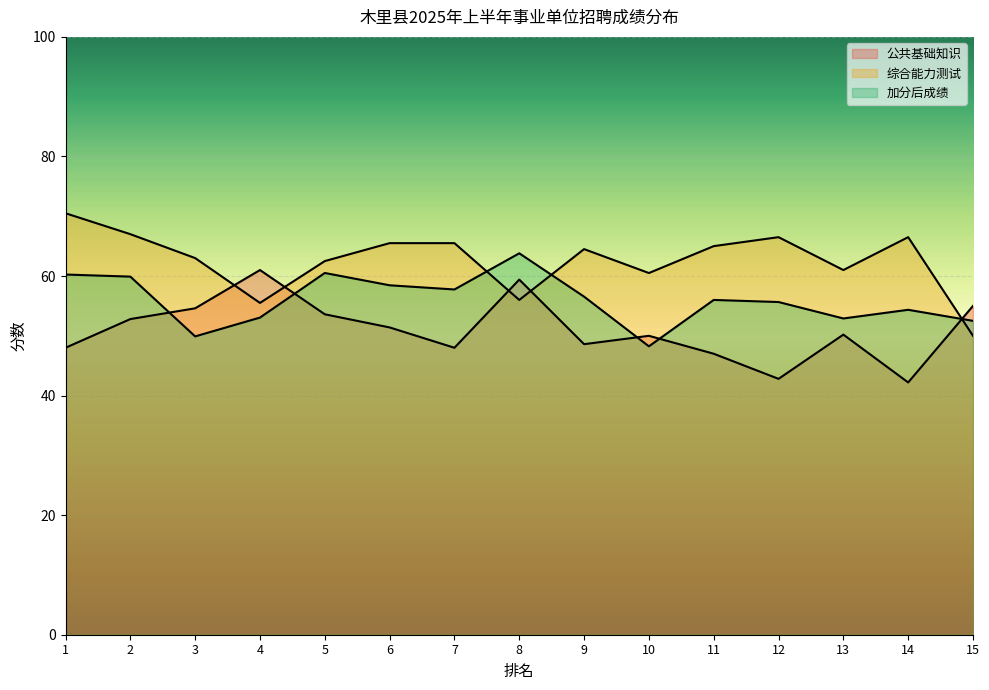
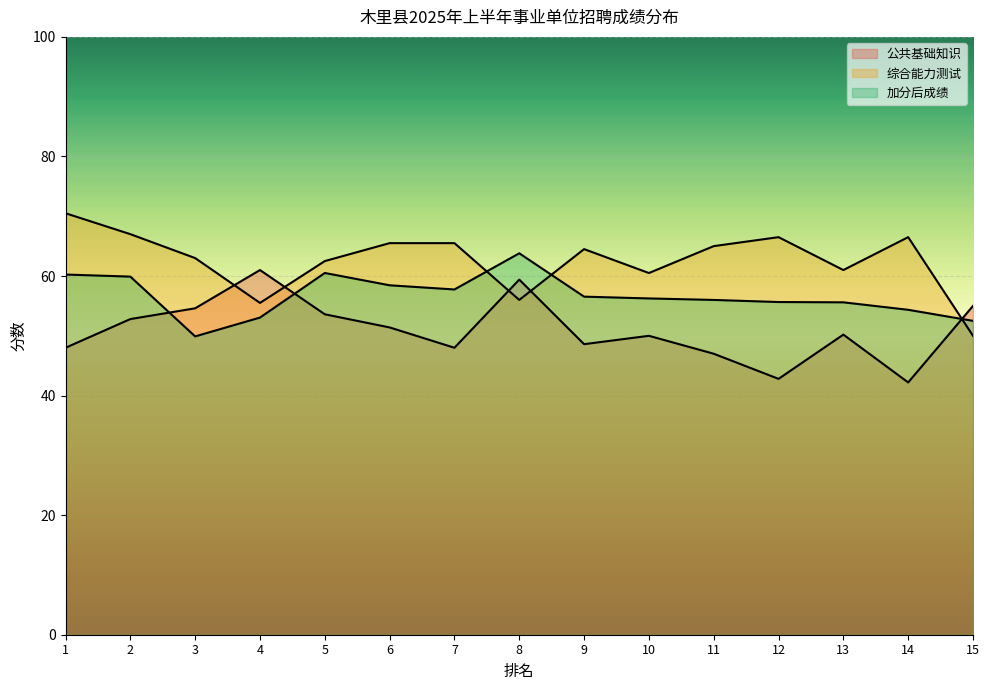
  {
    "加分后成绩": {
      "1": 60,
      "2": 60,
      "3": 50,
      "4": 53,
      "5": 61,
      "6": 58,
      "7": 58,
      "8": 64,
      "9": 57,
-     "10": 48,
+     "10": 56,
      "11": 56,
      "12": 56,
-     "13": 53,
+     "13": 56,
      "14": 54,
      "15": 53
    }
  }
